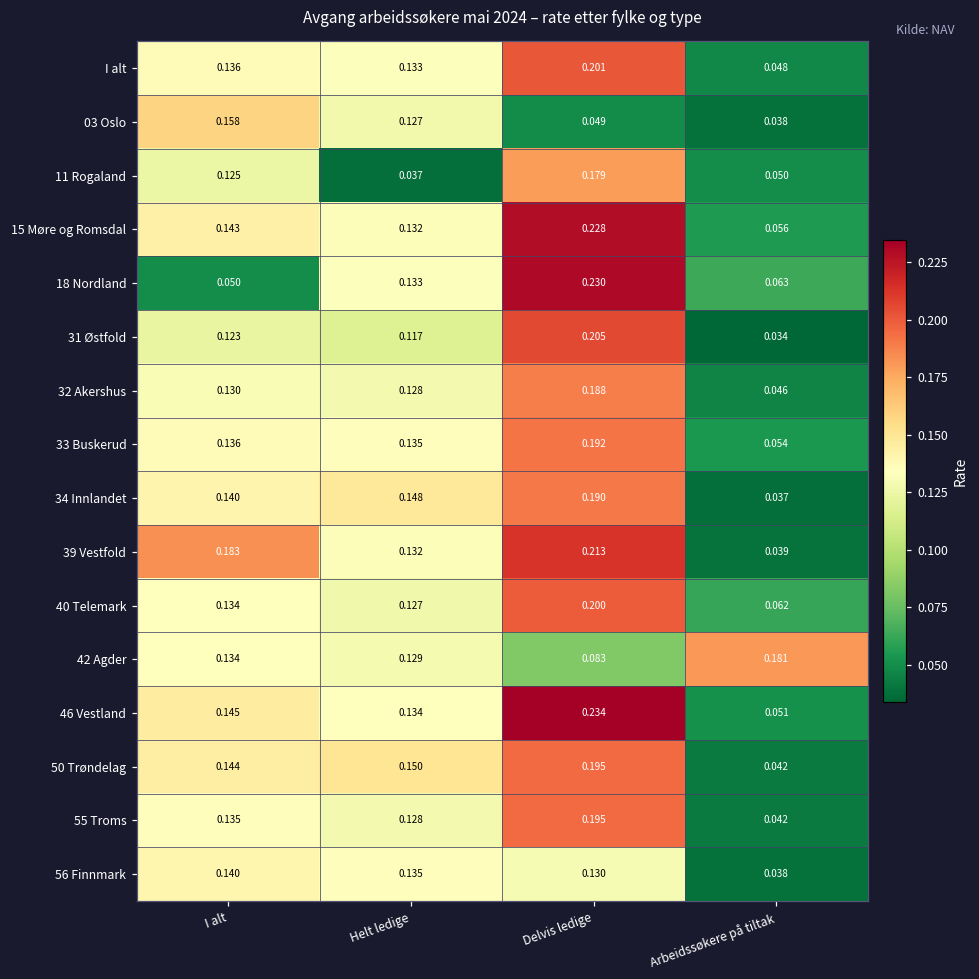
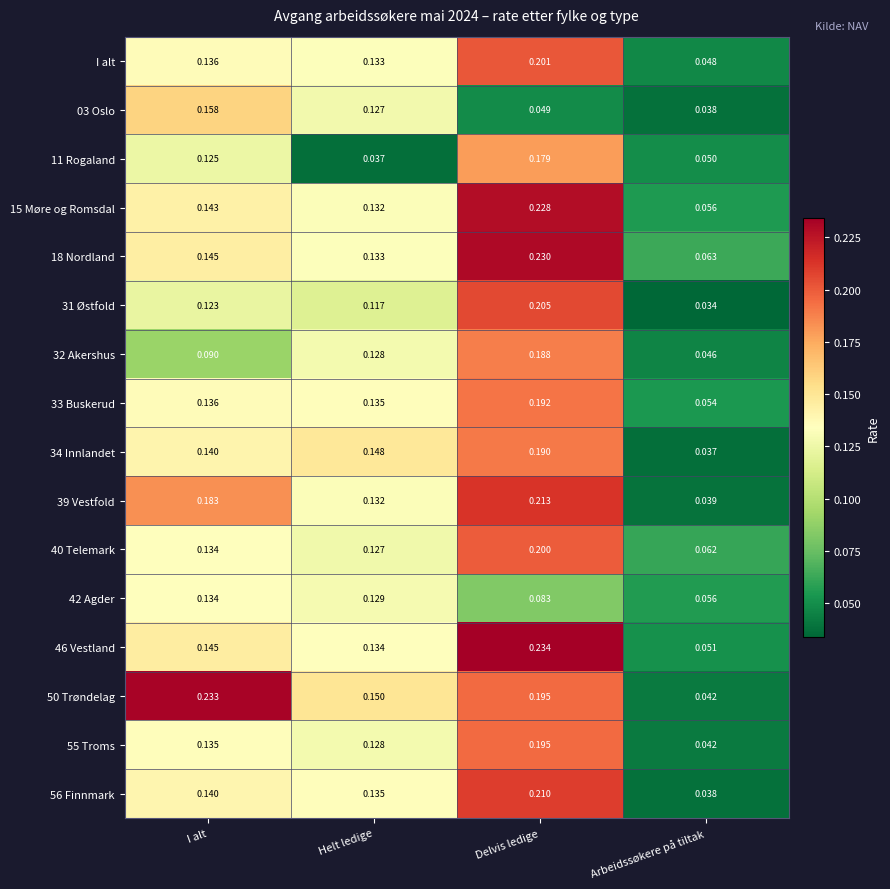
  {
    "I alt": {
      "I alt": 0.136,
      "Helt ledige": 0.133,
      "Delvis ledige": 0.201,
      "Arbeidssøkere på tiltak": 0.048
    },
    "03 Oslo": {
      "I alt": 0.158,
      "Helt ledige": 0.127,
      "Delvis ledige": 0.049,
      "Arbeidssøkere på tiltak": 0.038
    },
    "11 Rogaland": {
      "I alt": 0.125,
      "Helt ledige": 0.037,
      "Delvis ledige": 0.179,
      "Arbeidssøkere på tiltak": 0.050
    },
    "15 Møre og Romsdal": {
      "I alt": 0.143,
      "Helt ledige": 0.132,
      "Delvis ledige": 0.228,
      "Arbeidssøkere på tiltak": 0.056
    },
    "18 Nordland": {
-     "I alt": 0.050,
+     "I alt": 0.145,
      "Helt ledige": 0.133,
      "Delvis ledige": 0.230,
      "Arbeidssøkere på tiltak": 0.063
    },
    "31 Østfold": {
      "I alt": 0.123,
      "Helt ledige": 0.117,
      "Delvis ledige": 0.205,
      "Arbeidssøkere på tiltak": 0.034
    },
    "32 Akershus": {
-     "I alt": 0.130,
+     "I alt": 0.090,
      "Helt ledige": 0.128,
      "Delvis ledige": 0.188,
      "Arbeidssøkere på tiltak": 0.046
    },
    "33 Buskerud": {
      "I alt": 0.136,
      "Helt ledige": 0.135,
      "Delvis ledige": 0.192,
      "Arbeidssøkere på tiltak": 0.054
    },
    "34 Innlandet": {
      "I alt": 0.140,
      "Helt ledige": 0.148,
      "Delvis ledige": 0.190,
      "Arbeidssøkere på tiltak": 0.037
    },
    "39 Vestfold": {
      "I alt": 0.183,
      "Helt ledige": 0.132,
      "Delvis ledige": 0.213,
      "Arbeidssøkere på tiltak": 0.039
    },
    "40 Telemark": {
      "I alt": 0.134,
      "Helt ledige": 0.127,
      "Delvis ledige": 0.200,
      "Arbeidssøkere på tiltak": 0.062
    },
    "42 Agder": {
      "I alt": 0.134,
      "Helt ledige": 0.129,
      "Delvis ledige": 0.083,
-     "Arbeidssøkere på tiltak": 0.181
+     "Arbeidssøkere på tiltak": 0.056
    },
    "46 Vestland": {
      "I alt": 0.145,
      "Helt ledige": 0.134,
      "Delvis ledige": 0.234,
      "Arbeidssøkere på tiltak": 0.051
    },
    "50 Trøndelag": {
-     "I alt": 0.144,
+     "I alt": 0.233,
      "Helt ledige": 0.150,
      "Delvis ledige": 0.195,
      "Arbeidssøkere på tiltak": 0.042
    },
    "55 Troms": {
      "I alt": 0.135,
      "Helt ledige": 0.128,
      "Delvis ledige": 0.195,
      "Arbeidssøkere på tiltak": 0.042
    },
    "56 Finnmark": {
      "I alt": 0.140,
      "Helt ledige": 0.135,
-     "Delvis ledige": 0.130,
+     "Delvis ledige": 0.210,
      "Arbeidssøkere på tiltak": 0.038
    }
  }
